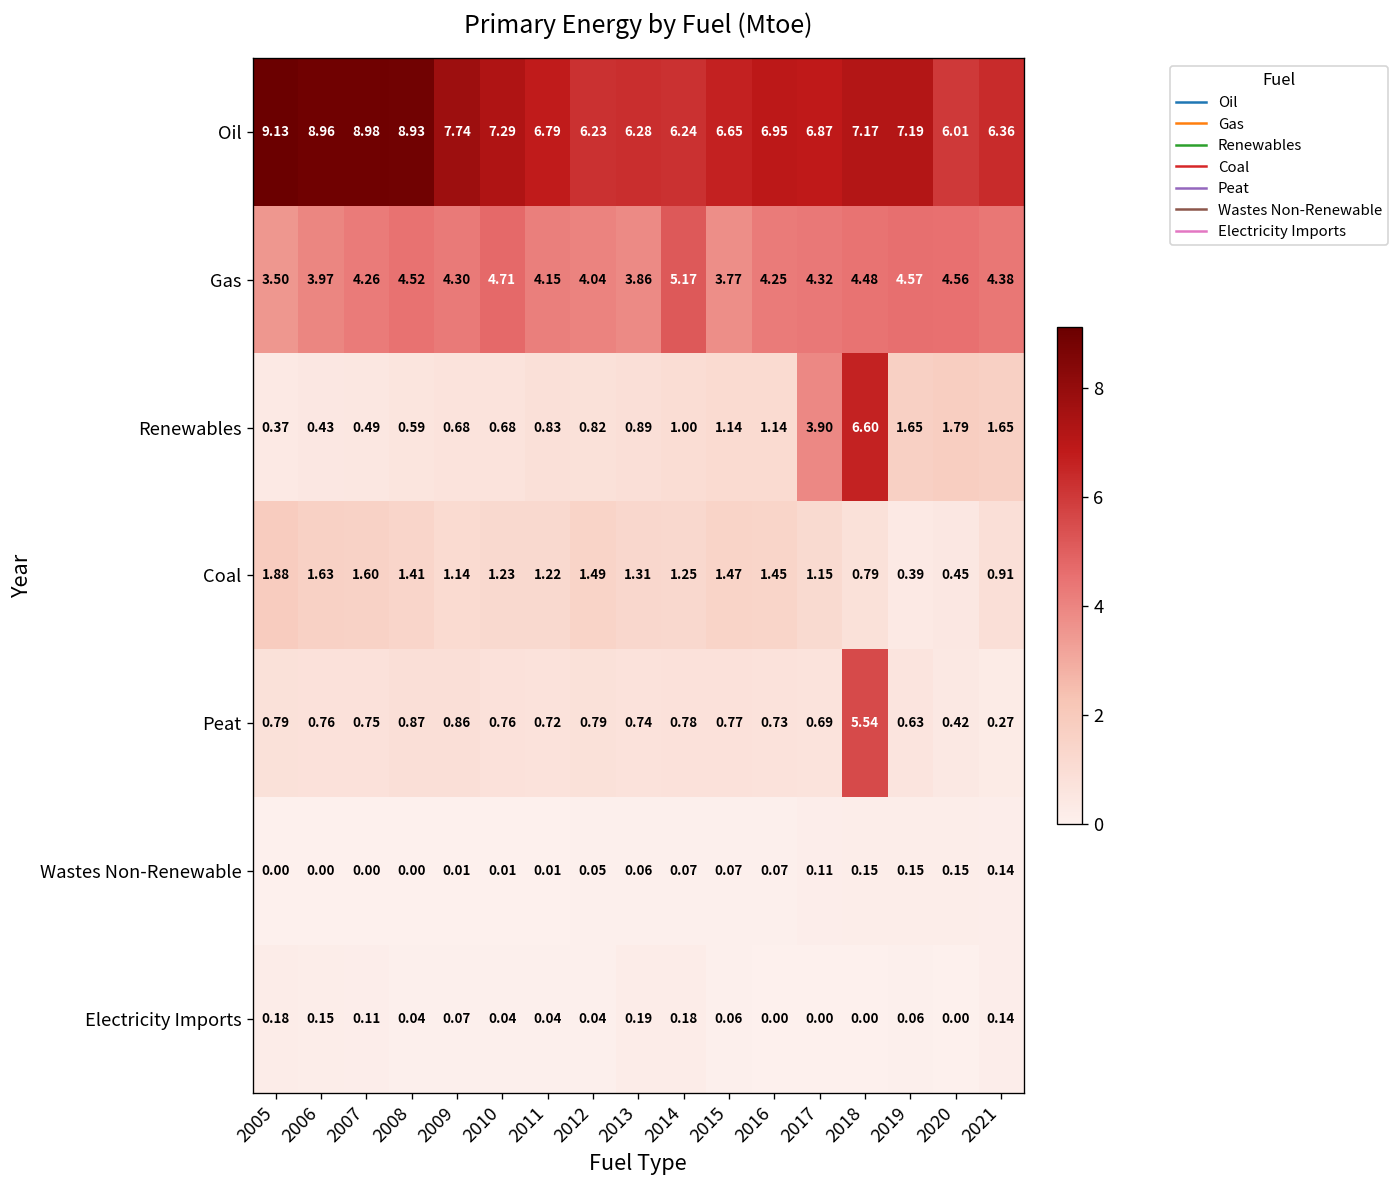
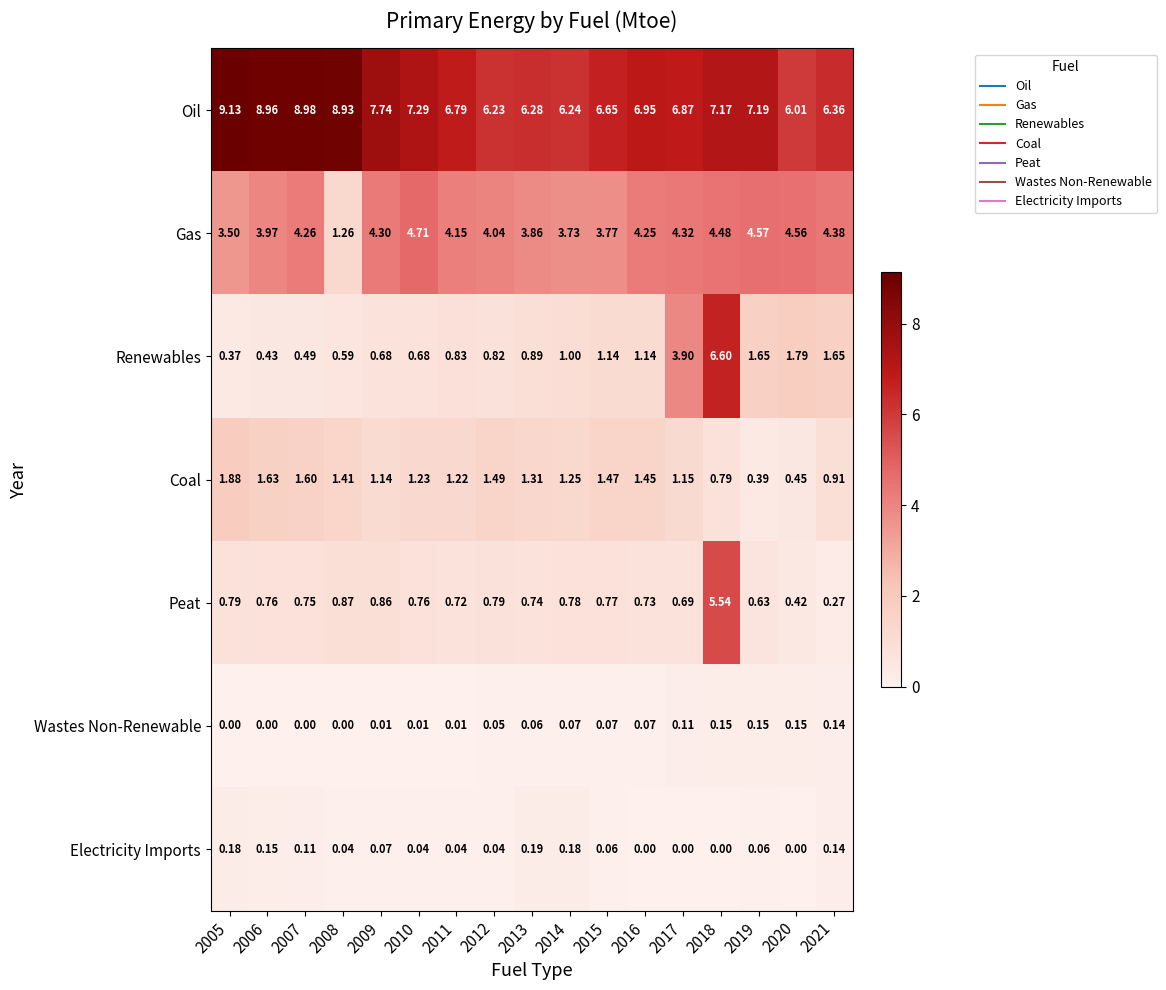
  {
    "Oil": {
      "2005": 9.13,
      "2006": 8.96,
      "2007": 8.98,
      "2008": 8.93,
      "2009": 7.74,
      "2010": 7.29,
      "2011": 6.79,
      "2012": 6.23,
      "2013": 6.28,
      "2014": 6.24,
      "2015": 6.65,
      "2016": 6.95,
      "2017": 6.87,
      "2018": 7.17,
      "2019": 7.19,
      "2020": 6.01,
      "2021": 6.36
    },
    "Gas": {
      "2005": 3.50,
      "2006": 3.97,
      "2007": 4.26,
-     "2008": 4.52,
+     "2008": 1.26,
      "2009": 4.30,
      "2010": 4.71,
      "2011": 4.15,
      "2012": 4.04,
      "2013": 3.86,
-     "2014": 5.17,
+     "2014": 3.73,
      "2015": 3.77,
      "2016": 4.25,
      "2017": 4.32,
      "2018": 4.48,
      "2019": 4.57,
      "2020": 4.56,
      "2021": 4.38
    },
    "Renewables": {
      "2005": 0.37,
      "2006": 0.43,
      "2007": 0.49,
      "2008": 0.59,
      "2009": 0.68,
      "2010": 0.68,
      "2011": 0.83,
      "2012": 0.82,
      "2013": 0.89,
      "2014": 1.00,
      "2015": 1.14,
      "2016": 1.14,
      "2017": 3.90,
      "2018": 6.60,
      "2019": 1.65,
      "2020": 1.79,
      "2021": 1.65
    },
    "Coal": {
      "2005": 1.88,
      "2006": 1.63,
      "2007": 1.60,
      "2008": 1.41,
      "2009": 1.14,
      "2010": 1.23,
      "2011": 1.22,
      "2012": 1.49,
      "2013": 1.31,
      "2014": 1.25,
      "2015": 1.47,
      "2016": 1.45,
      "2017": 1.15,
      "2018": 0.79,
      "2019": 0.39,
      "2020": 0.45,
      "2021": 0.91
    },
    "Peat": {
      "2005": 0.79,
      "2006": 0.76,
      "2007": 0.75,
      "2008": 0.87,
      "2009": 0.86,
      "2010": 0.76,
      "2011": 0.72,
      "2012": 0.79,
      "2013": 0.74,
      "2014": 0.78,
      "2015": 0.77,
      "2016": 0.73,
      "2017": 0.69,
      "2018": 5.54,
      "2019": 0.63,
      "2020": 0.42,
      "2021": 0.27
    },
    "Wastes Non-Renewable": {
      "2005": 0.00,
      "2006": 0.00,
      "2007": 0.00,
      "2008": 0.00,
      "2009": 0.01,
      "2010": 0.01,
      "2011": 0.01,
      "2012": 0.05,
      "2013": 0.06,
      "2014": 0.07,
      "2015": 0.07,
      "2016": 0.07,
      "2017": 0.11,
      "2018": 0.15,
      "2019": 0.15,
      "2020": 0.15,
      "2021": 0.14
    },
    "Electricity Imports": {
      "2005": 0.18,
      "2006": 0.15,
      "2007": 0.11,
      "2008": 0.04,
      "2009": 0.07,
      "2010": 0.04,
      "2011": 0.04,
      "2012": 0.04,
      "2013": 0.19,
      "2014": 0.18,
      "2015": 0.06,
      "2016": 0.00,
      "2017": 0.00,
      "2018": 0.00,
      "2019": 0.06,
      "2020": 0.00,
      "2021": 0.14
    }
  }
